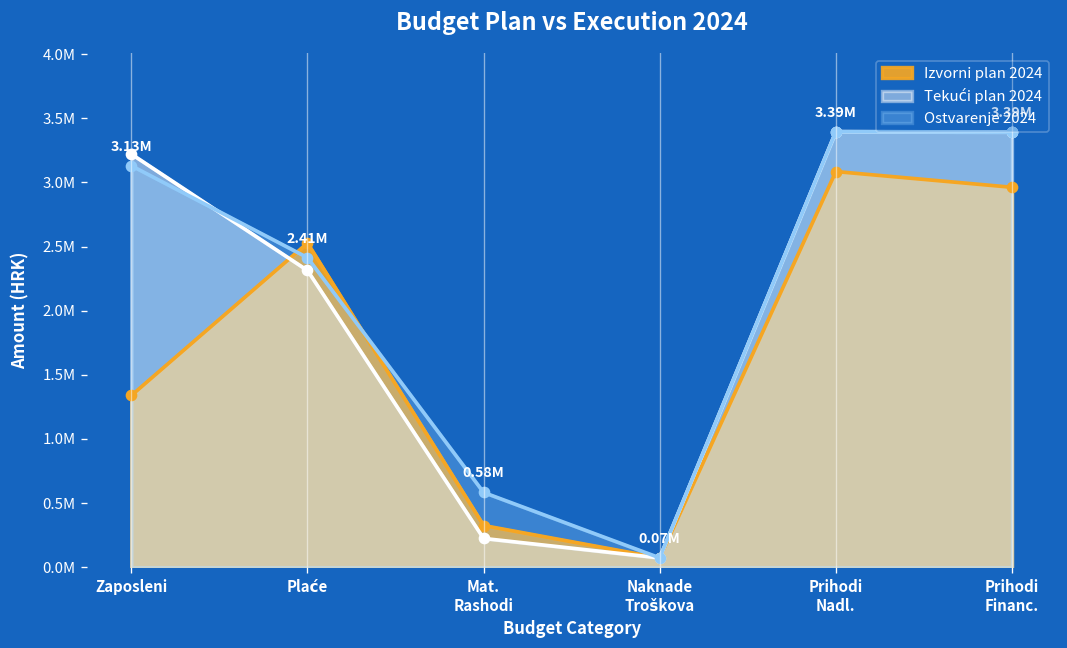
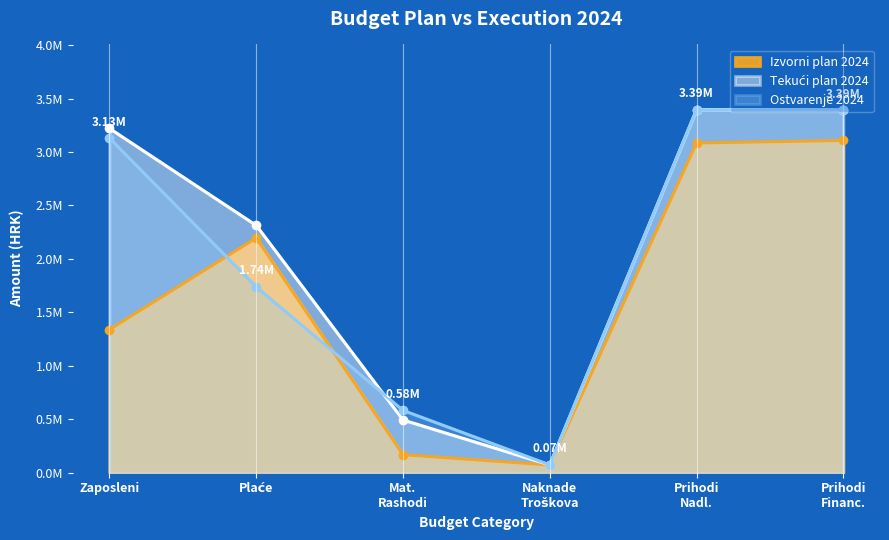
  {
    "Izvorni plan 2024": {
      "Zaposleni": "1340000",
-     "Plaće": "2530000",
-     "Mat. Rashodi": "330000",
+     "Plaće": "2200000",
+     "Mat. Rashodi": "170000",
      "Prihodi Nadl.": "3080000",
-     "Prihodi Financ.": "2960000"
+     "Prihodi Financ.": "3110000"
    },
    "Tekući plan 2024": {
      "Plaće": "2310000",
-     "Mat. Rashodi": "220000"
+     "Mat. Rashodi": "490000"
    },
    "Ostvarenje 2024": {
-     "Plaće": "2.41M",
+     "Plaće": "1.74M",
      "Mat. Rashodi": "0.58M"
    }
  }
